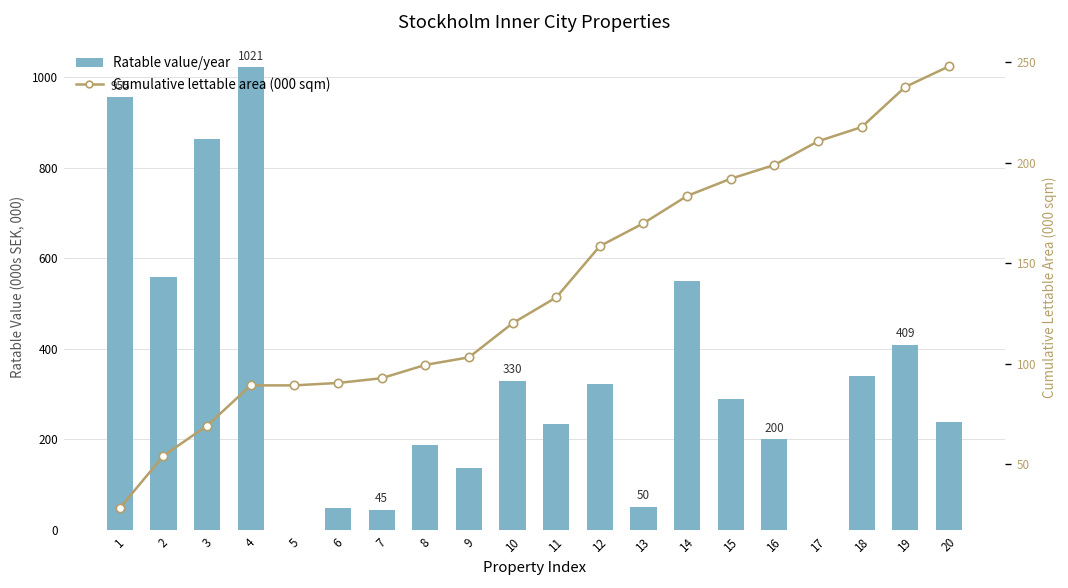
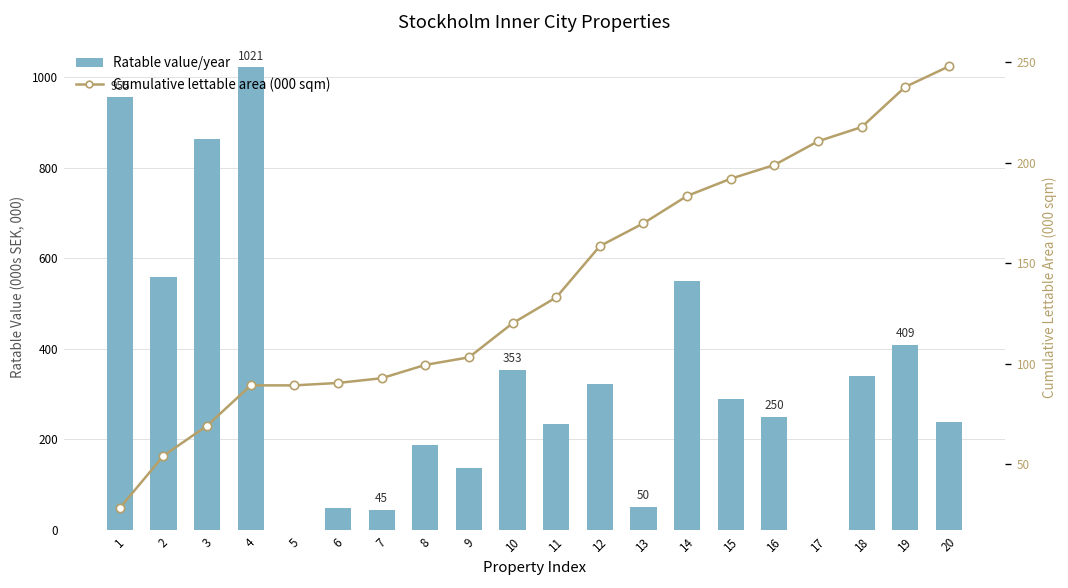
  {
    "Ratable value/year": {
      "1": 955,
      "4": 1021,
      "7": 45,
-     "10": 330,
-     "16": 200,
+     "10": 353,
+     "16": 250,
      "19": 409
    }
  }
